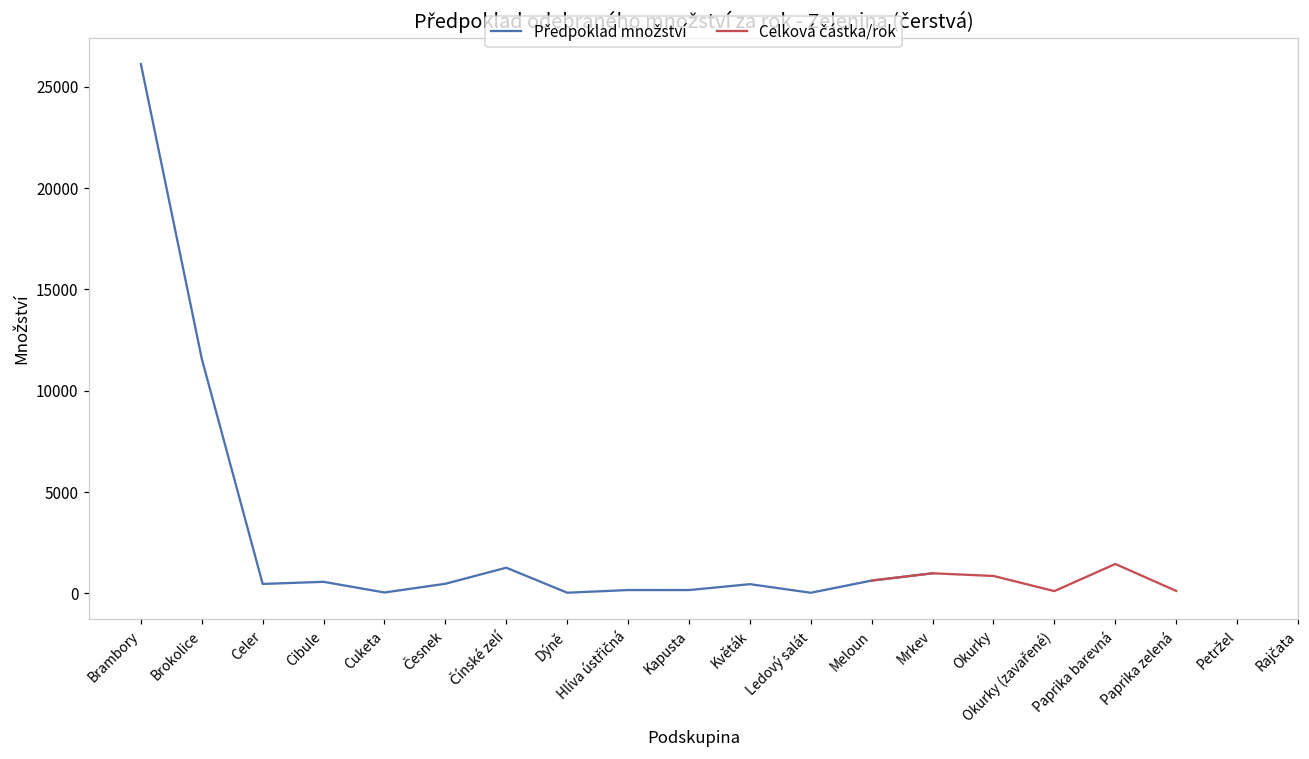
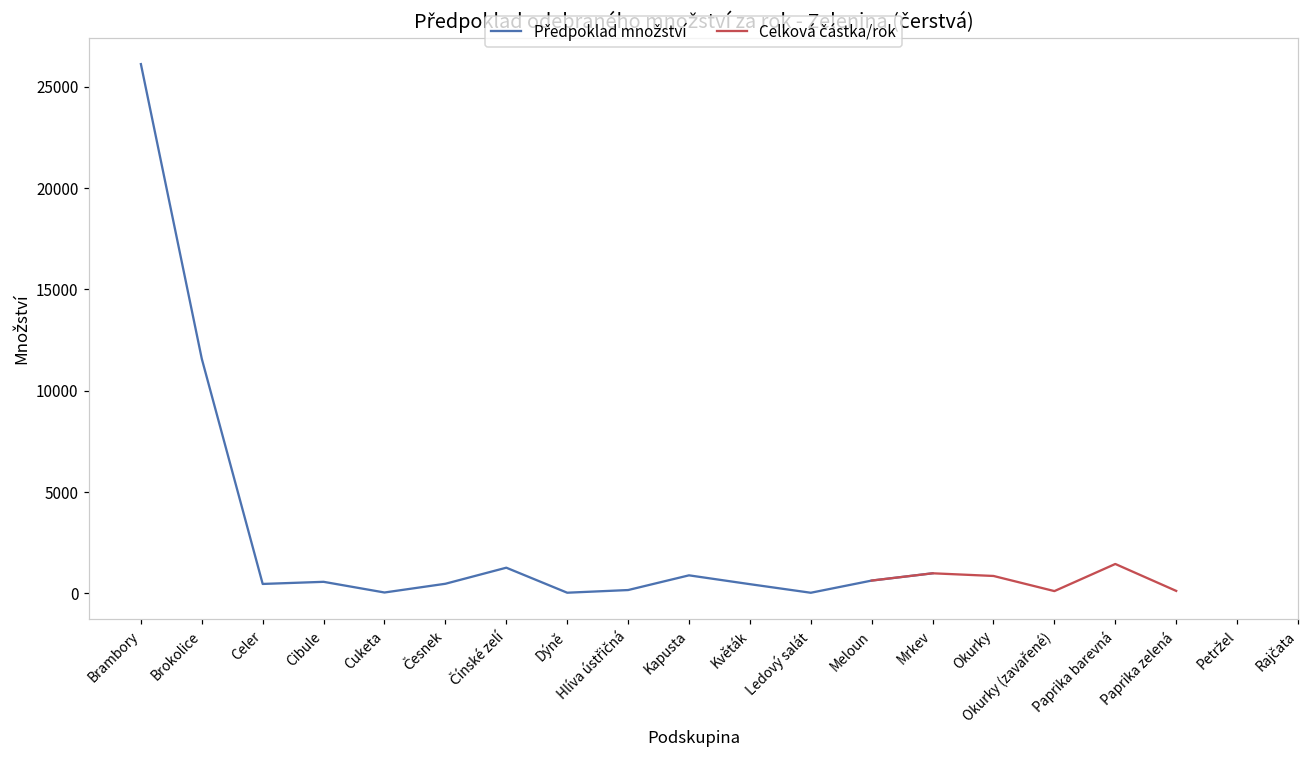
  {
    "Předpoklad množství": {
      "Brambory": 26100,
      "Brokolice": 11600,
      "Celer": 500,
      "Cibule": 600,
      "Cuketa": 0,
      "Česnek": 500,
      "Čínské zelí": 1300,
      "Dýně": 0,
      "Hlíva ústřičná": 200,
-     "Kapusta": 200,
+     "Kapusta": 900,
      "Květák": 500,
      "Ledový salát": 0
    },
    "Celková částka/rok": {
      "Okurky": 900,
      "Okurky (zavařené)": 100,
      "Paprika barevná": 1400,
      "Paprika zelená": 100
    }
  }
